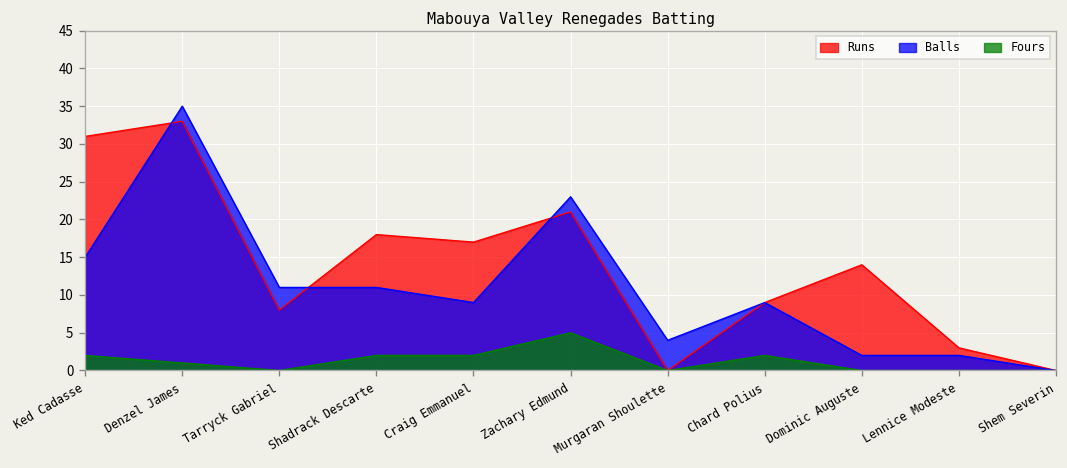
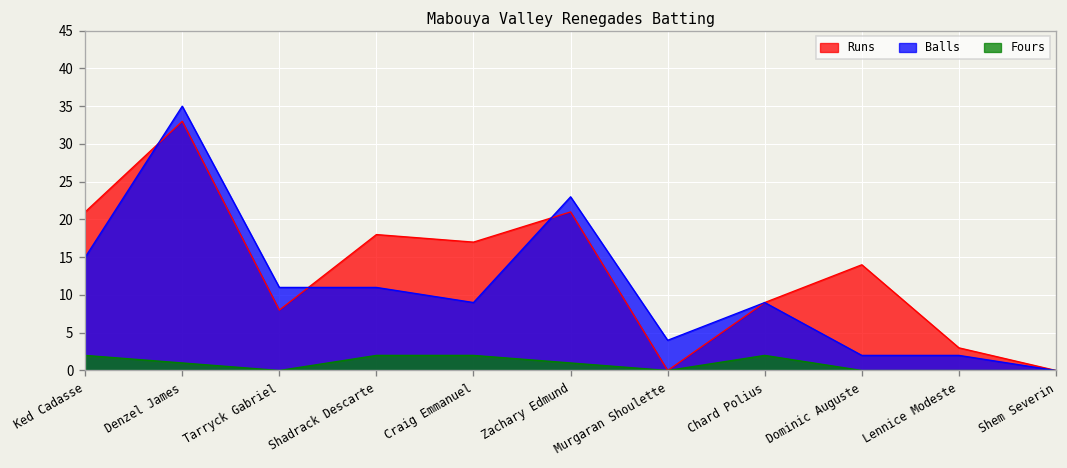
  {
    "Runs": {
-     "Ked Cadasse": 31,
+     "Ked Cadasse": 21,
      "Denzel James": 33,
      "Tarryck Gabriel": 8,
      "Shadrack Descarte": 18,
      "Craig Emmanuel": 17,
      "Zachary Edmund": 21,
      "Dominic Auguste": 14,
      "Lennice Modeste": 3
    },
    "Balls": {
      "Ked Cadasse": 15,
      "Denzel James": 35,
      "Tarryck Gabriel": 11,
      "Shadrack Descarte": 11,
      "Craig Emmanuel": 9,
      "Zachary Edmund": 23,
      "Murgaran Shoulette": 4,
      "Dominic Auguste": 2,
      "Lennice Modeste": 2
    },
    "Fours": {
      "Ked Cadasse": 2,
      "Denzel James": 1,
      "Tarryck Gabriel": 0,
      "Shadrack Descarte": 2,
      "Craig Emmanuel": 2,
-     "Zachary Edmund": 5,
+     "Zachary Edmund": 1,
      "Chard Polius": 2,
      "Dominic Auguste": 0,
      "Lennice Modeste": 0
    }
  }
